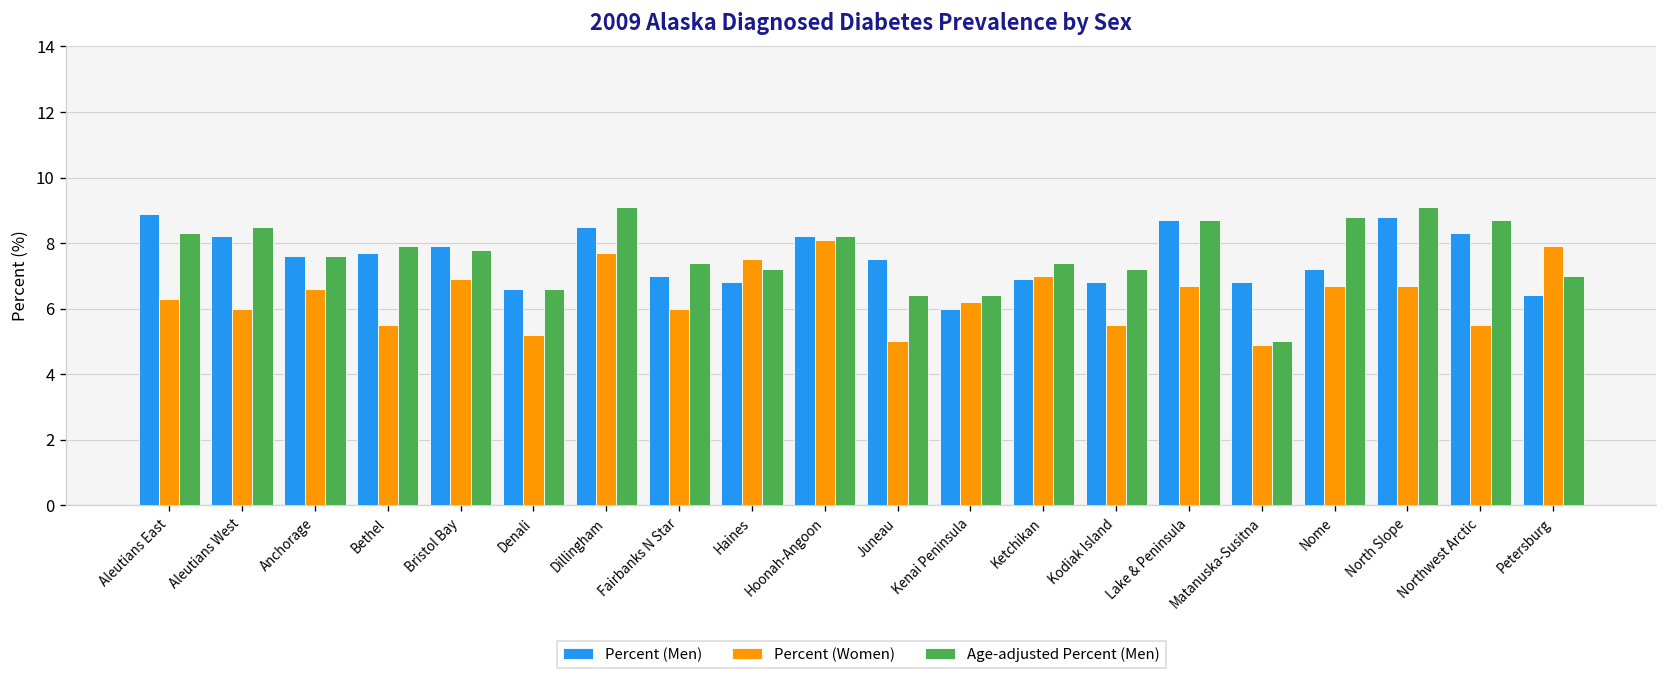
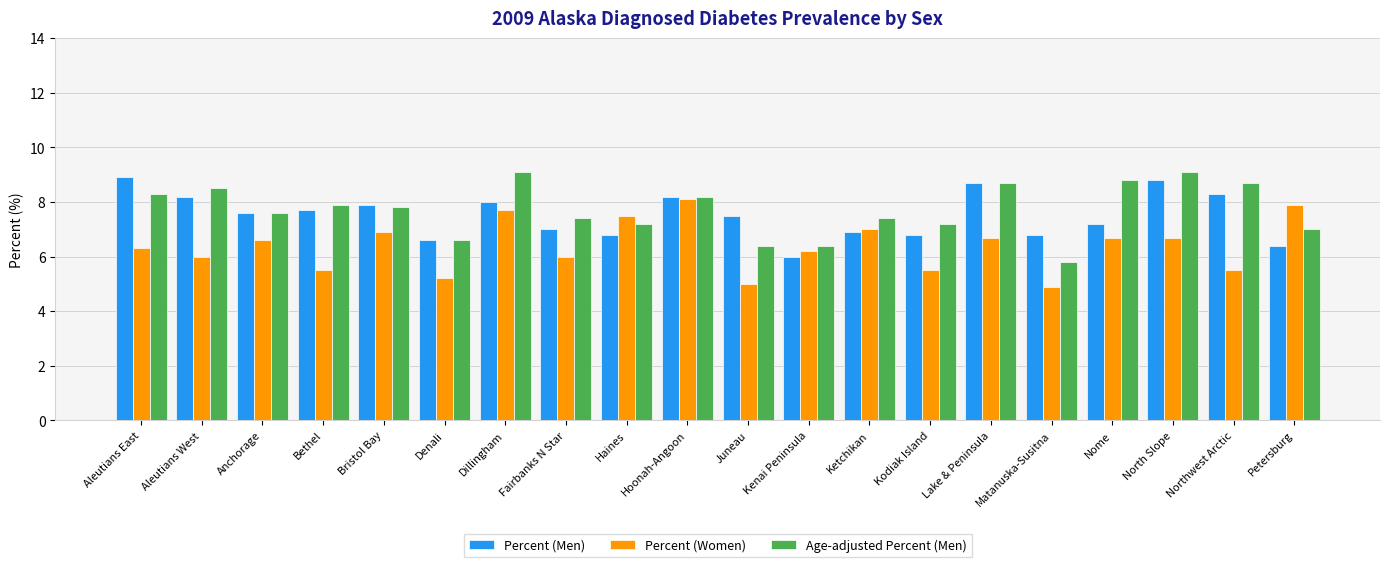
  {
    "Percent (Men)": {
      "Aleutians East": 8.9,
      "Aleutians West": 8.2,
      "Anchorage": 7.6,
      "Bethel": 7.7,
      "Bristol Bay": 7.9,
      "Denali": 6.6,
-     "Dillingham": 8.5,
+     "Dillingham": 8.0,
      "Fairbanks N Star": 7.0,
      "Haines": 6.8,
      "Hoonah-Angoon": 8.2,
      "Juneau": 7.5,
      "Kenai Peninsula": 6.0,
      "Ketchikan": 6.9,
      "Kodiak Island": 6.8,
      "Lake & Peninsula": 8.7,
      "Matanuska-Susitna": 6.8,
      "Nome": 7.2,
      "North Slope": 8.8,
      "Northwest Arctic": 8.3,
      "Petersburg": 6.4
    },
    "Percent (Women)": {
      "Aleutians East": 6.3,
      "Aleutians West": 6.0,
      "Anchorage": 6.6,
      "Bethel": 5.5,
      "Bristol Bay": 6.9,
      "Denali": 5.2,
      "Dillingham": 7.7,
      "Fairbanks N Star": 6.0,
      "Haines": 7.5,
      "Hoonah-Angoon": 8.1,
      "Juneau": 5.0,
      "Kenai Peninsula": 6.2,
      "Ketchikan": 7.0,
      "Kodiak Island": 5.5,
      "Lake & Peninsula": 6.7,
      "Matanuska-Susitna": 4.9,
      "Nome": 6.7,
      "North Slope": 6.7,
      "Northwest Arctic": 5.5,
      "Petersburg": 7.9
    },
    "Age-adjusted Percent (Men)": {
      "Aleutians East": 8.3,
      "Aleutians West": 8.5,
      "Anchorage": 7.6,
      "Bethel": 7.9,
      "Bristol Bay": 7.8,
      "Denali": 6.6,
      "Dillingham": 9.1,
      "Fairbanks N Star": 7.4,
      "Haines": 7.2,
      "Hoonah-Angoon": 8.2,
      "Juneau": 6.4,
      "Kenai Peninsula": 6.4,
      "Ketchikan": 7.4,
      "Kodiak Island": 7.2,
      "Lake & Peninsula": 8.7,
-     "Matanuska-Susitna": 5.0,
+     "Matanuska-Susitna": 5.8,
      "Nome": 8.8,
      "North Slope": 9.1,
      "Northwest Arctic": 8.7,
      "Petersburg": 7.0
    }
  }
